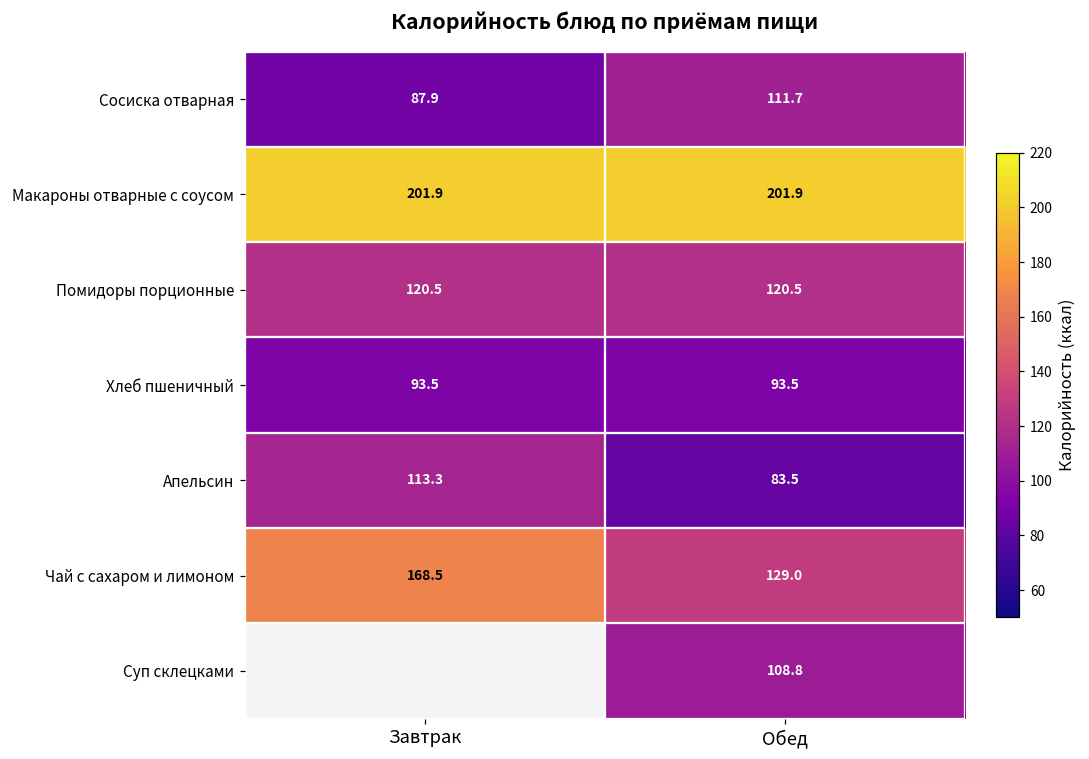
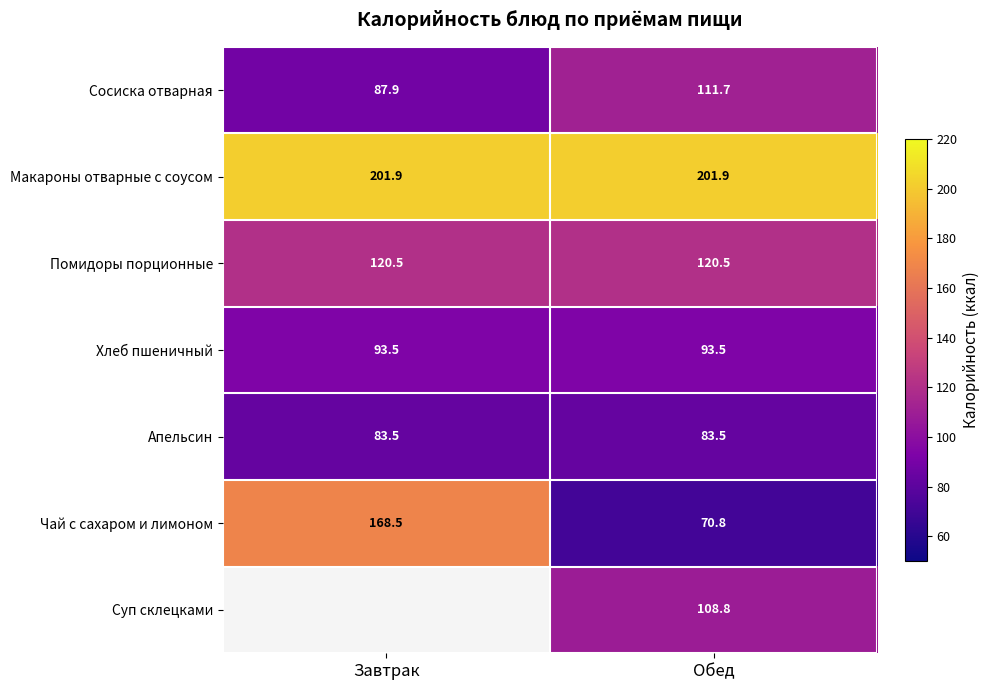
  {
    "Сосиска отварная": {
      "Завтрак": 87.9,
      "Обед": 111.7
    },
    "Макароны отварные с соусом": {
      "Завтрак": 201.9,
      "Обед": 201.9
    },
    "Помидоры порционные": {
      "Завтрак": 120.5,
      "Обед": 120.5
    },
    "Хлеб пшеничный": {
      "Завтрак": 93.5,
      "Обед": 93.5
    },
    "Апельсин": {
-     "Завтрак": 113.3,
+     "Завтрак": 83.5,
      "Обед": 83.5
    },
    "Чай с сахаром и лимоном": {
      "Завтрак": 168.5,
-     "Обед": 129.0
+     "Обед": 70.8
    },
    "Суп склецками": {
      "Обед": 108.8
    }
  }
